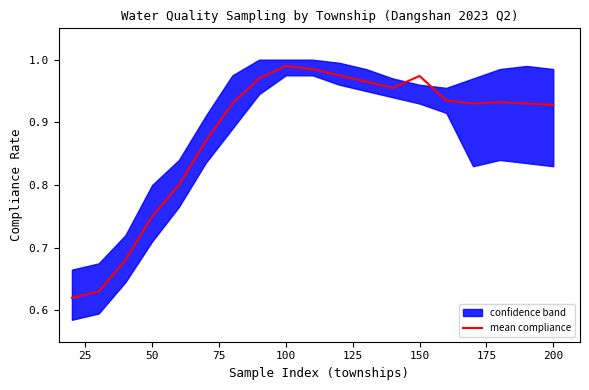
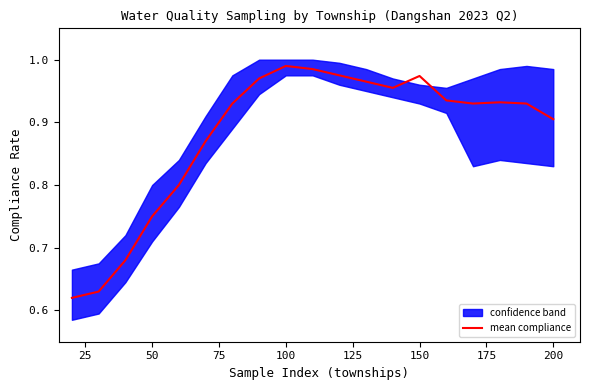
  {
    "mean compliance": {
      "50": 0.75,
      "100": 0.99,
      "150": 0.97,
-     "200": 0.93
+     "200": 0.91
    }
  }
